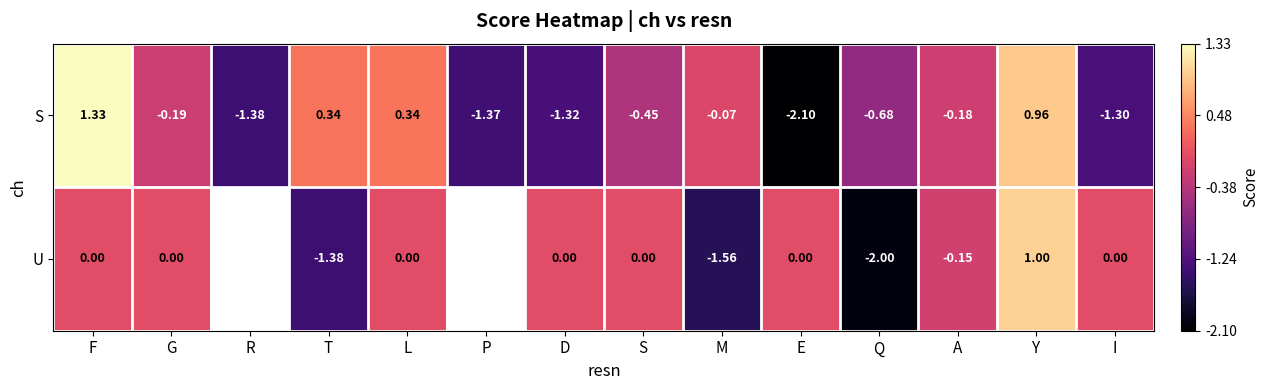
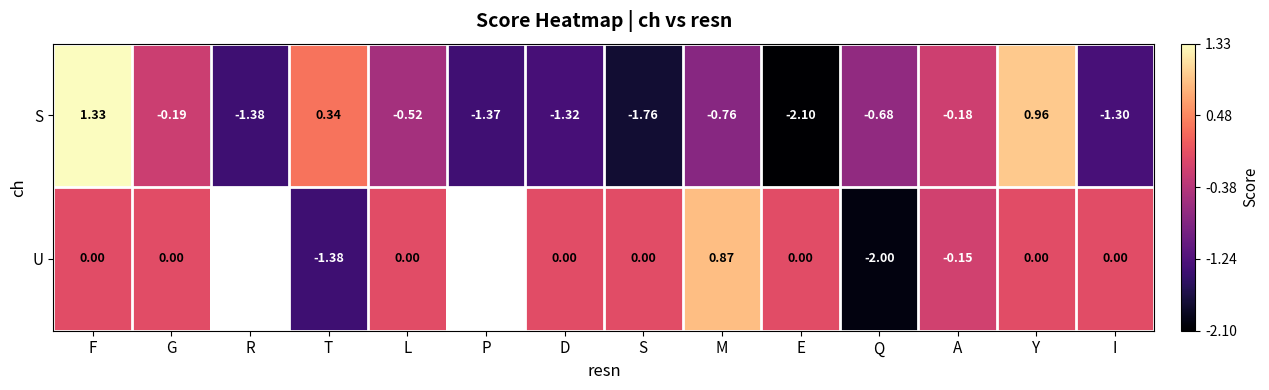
  {
    "S": {
      "F": 1.33,
      "G": -0.19,
      "R": -1.38,
      "T": 0.34,
-     "L": 0.34,
+     "L": -0.52,
      "P": -1.37,
      "D": -1.32,
-     "S": -0.45,
-     "M": -0.07,
+     "S": -1.76,
+     "M": -0.76,
      "E": -2.10,
      "Q": -0.68,
      "A": -0.18,
      "Y": 0.96,
      "I": -1.30
    },
    "U": {
      "F": 0.00,
      "G": 0.00,
      "T": -1.38,
      "L": 0.00,
      "D": 0.00,
      "S": 0.00,
-     "M": -1.56,
+     "M": 0.87,
      "E": 0.00,
      "Q": -2.00,
      "A": -0.15,
-     "Y": 1.00,
+     "Y": 0.00,
      "I": 0.00
    }
  }
